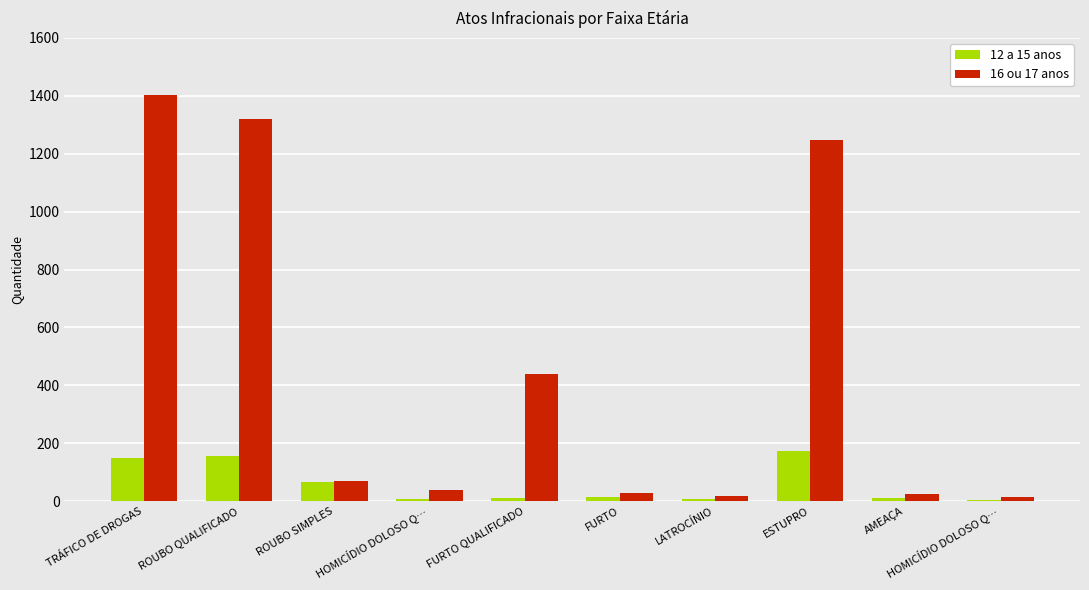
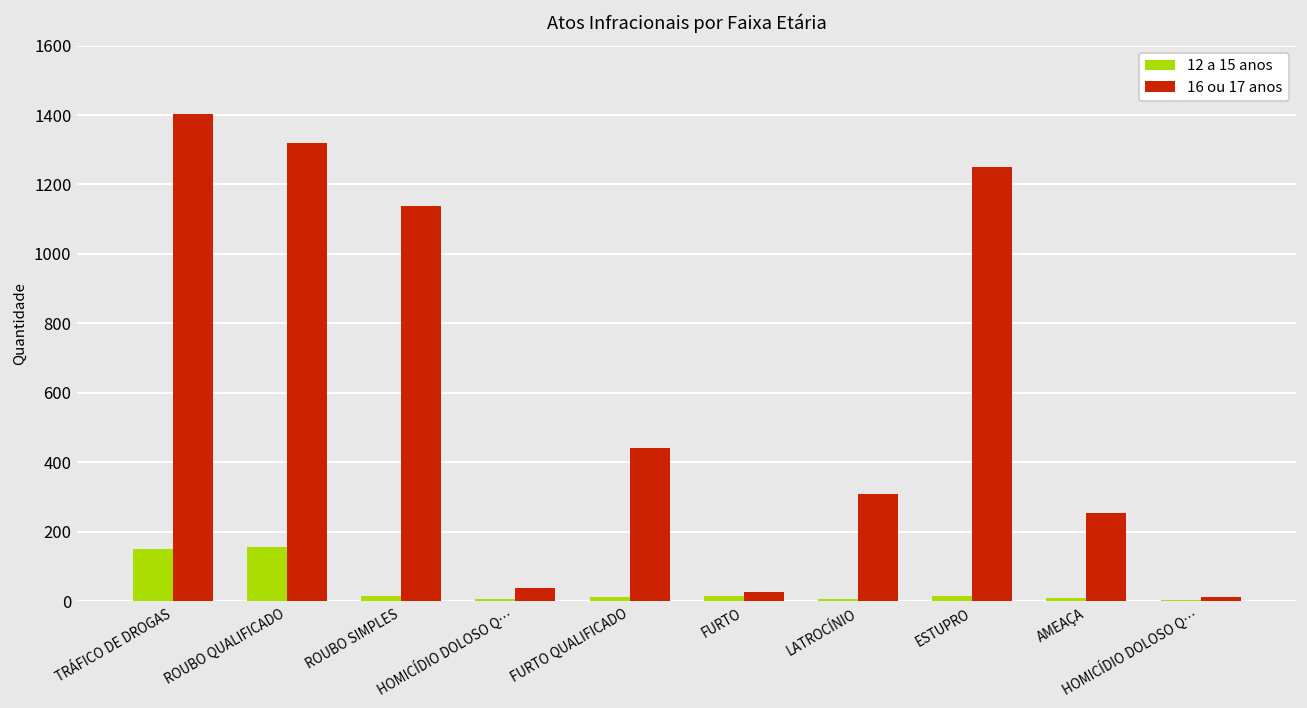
  {
    "12 a 15 anos": {
      "TRÁFICO DE DROGAS": 150,
      "ROUBO QUALIFICADO": 160,
-     "ROUBO SIMPLES": 70,
+     "ROUBO SIMPLES": 20,
      "FURTO QUALIFICADO": 10,
      "FURTO": 20,
-     "ESTUPRO": 170,
+     "ESTUPRO": 10,
      "AMEAÇA": 10
    },
    "16 ou 17 anos": {
      "TRÁFICO DE DROGAS": 1400,
      "ROUBO QUALIFICADO": 1320,
-     "ROUBO SIMPLES": 70,
+     "ROUBO SIMPLES": 1140,
      "FURTO QUALIFICADO": 440,
      "FURTO": 30,
-     "LATROCÍNIO": 20,
+     "LATROCÍNIO": 310,
      "ESTUPRO": 1250,
-     "AMEAÇA": 20
+     "AMEAÇA": 250
    }
  }
